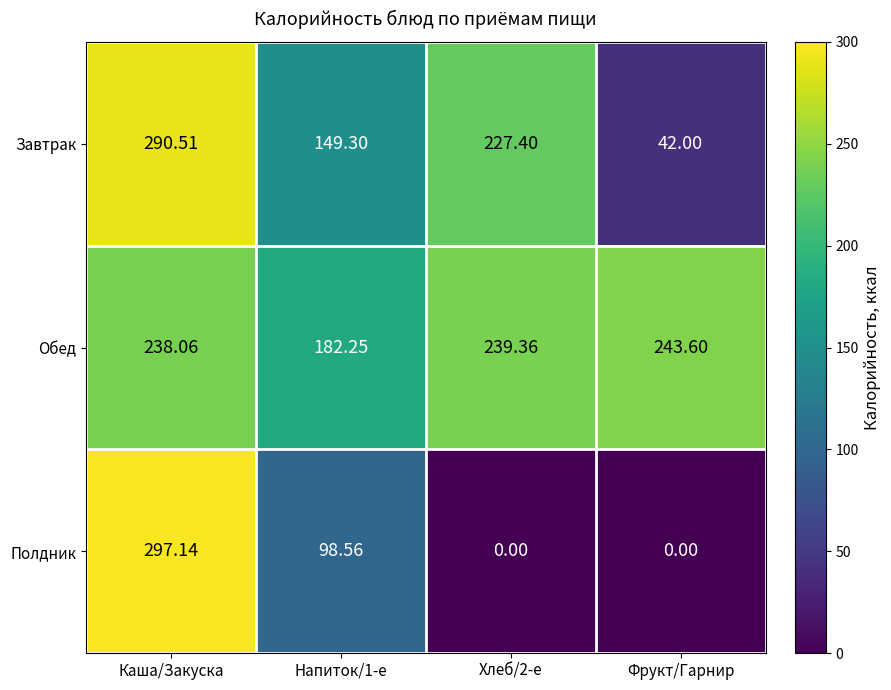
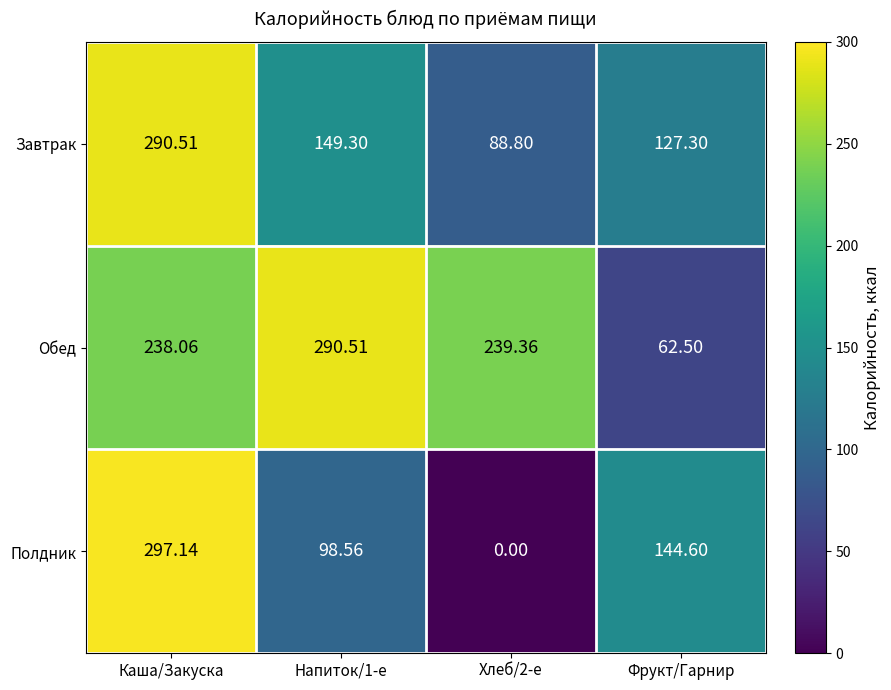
  {
    "Завтрак": {
      "Каша/Закуска": 290.51,
      "Напиток/1-е": 149.30,
-     "Хлеб/2-е": 227.40,
-     "Фрукт/Гарнир": 42.00
+     "Хлеб/2-е": 88.80,
+     "Фрукт/Гарнир": 127.30
    },
    "Обед": {
      "Каша/Закуска": 238.06,
-     "Напиток/1-е": 182.25,
+     "Напиток/1-е": 290.51,
      "Хлеб/2-е": 239.36,
-     "Фрукт/Гарнир": 243.60
+     "Фрукт/Гарнир": 62.50
    },
    "Полдник": {
      "Каша/Закуска": 297.14,
      "Напиток/1-е": 98.56,
      "Хлеб/2-е": 0.00,
-     "Фрукт/Гарнир": 0.00
+     "Фрукт/Гарнир": 144.60
    }
  }
